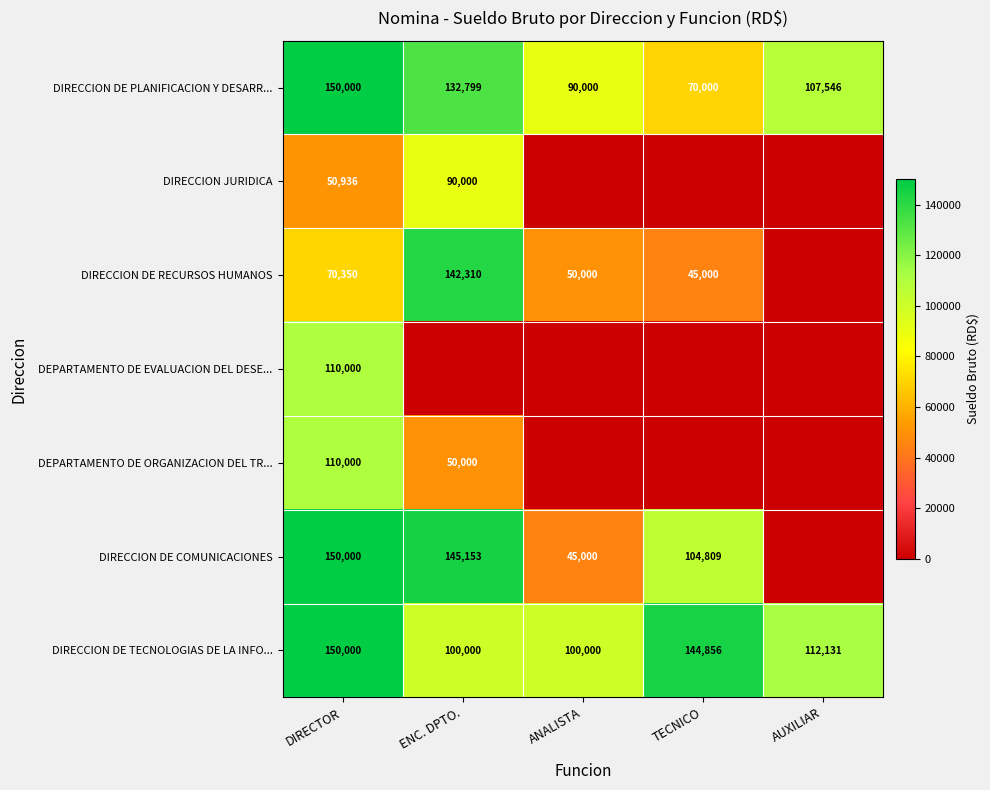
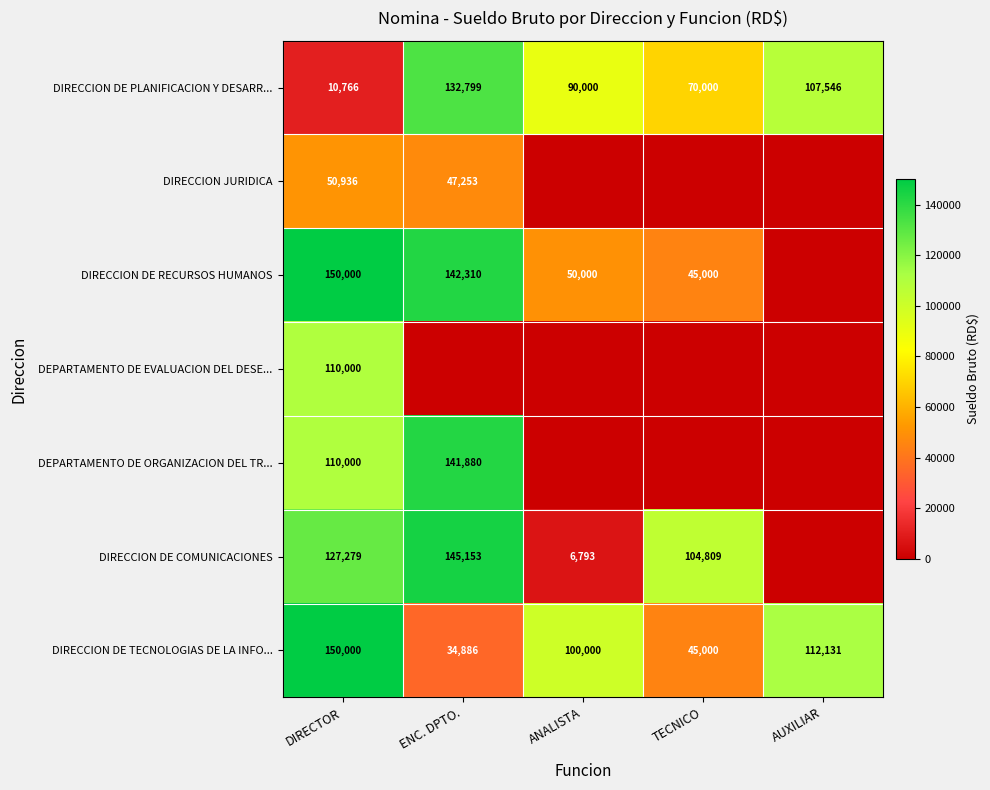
  {
    "DIRECCION DE PLANIFICACION Y DESARR...": {
-     "DIRECTOR": "150,000",
+     "DIRECTOR": "10,766",
      "ENC. DPTO.": "132,799",
      "ANALISTA": "90,000",
      "TECNICO": "70,000",
      "AUXILIAR": "107,546"
    },
    "DIRECCION JURIDICA": {
      "DIRECTOR": "50,936",
-     "ENC. DPTO.": "90,000"
+     "ENC. DPTO.": "47,253"
    },
    "DIRECCION DE RECURSOS HUMANOS": {
-     "DIRECTOR": "70,350",
+     "DIRECTOR": "150,000",
      "ENC. DPTO.": "142,310",
      "ANALISTA": "50,000",
      "TECNICO": "45,000"
    },
    "DEPARTAMENTO DE EVALUACION DEL DESE...": {
      "DIRECTOR": "110,000"
    },
    "DEPARTAMENTO DE ORGANIZACION DEL TR...": {
      "DIRECTOR": "110,000",
-     "ENC. DPTO.": "50,000"
+     "ENC. DPTO.": "141,880"
    },
    "DIRECCION DE COMUNICACIONES": {
-     "DIRECTOR": "150,000",
+     "DIRECTOR": "127,279",
      "ENC. DPTO.": "145,153",
-     "ANALISTA": "45,000",
+     "ANALISTA": "6,793",
      "TECNICO": "104,809"
    },
    "DIRECCION DE TECNOLOGIAS DE LA INFO...": {
      "DIRECTOR": "150,000",
-     "ENC. DPTO.": "100,000",
+     "ENC. DPTO.": "34,886",
      "ANALISTA": "100,000",
-     "TECNICO": "144,856",
+     "TECNICO": "45,000",
      "AUXILIAR": "112,131"
    }
  }
